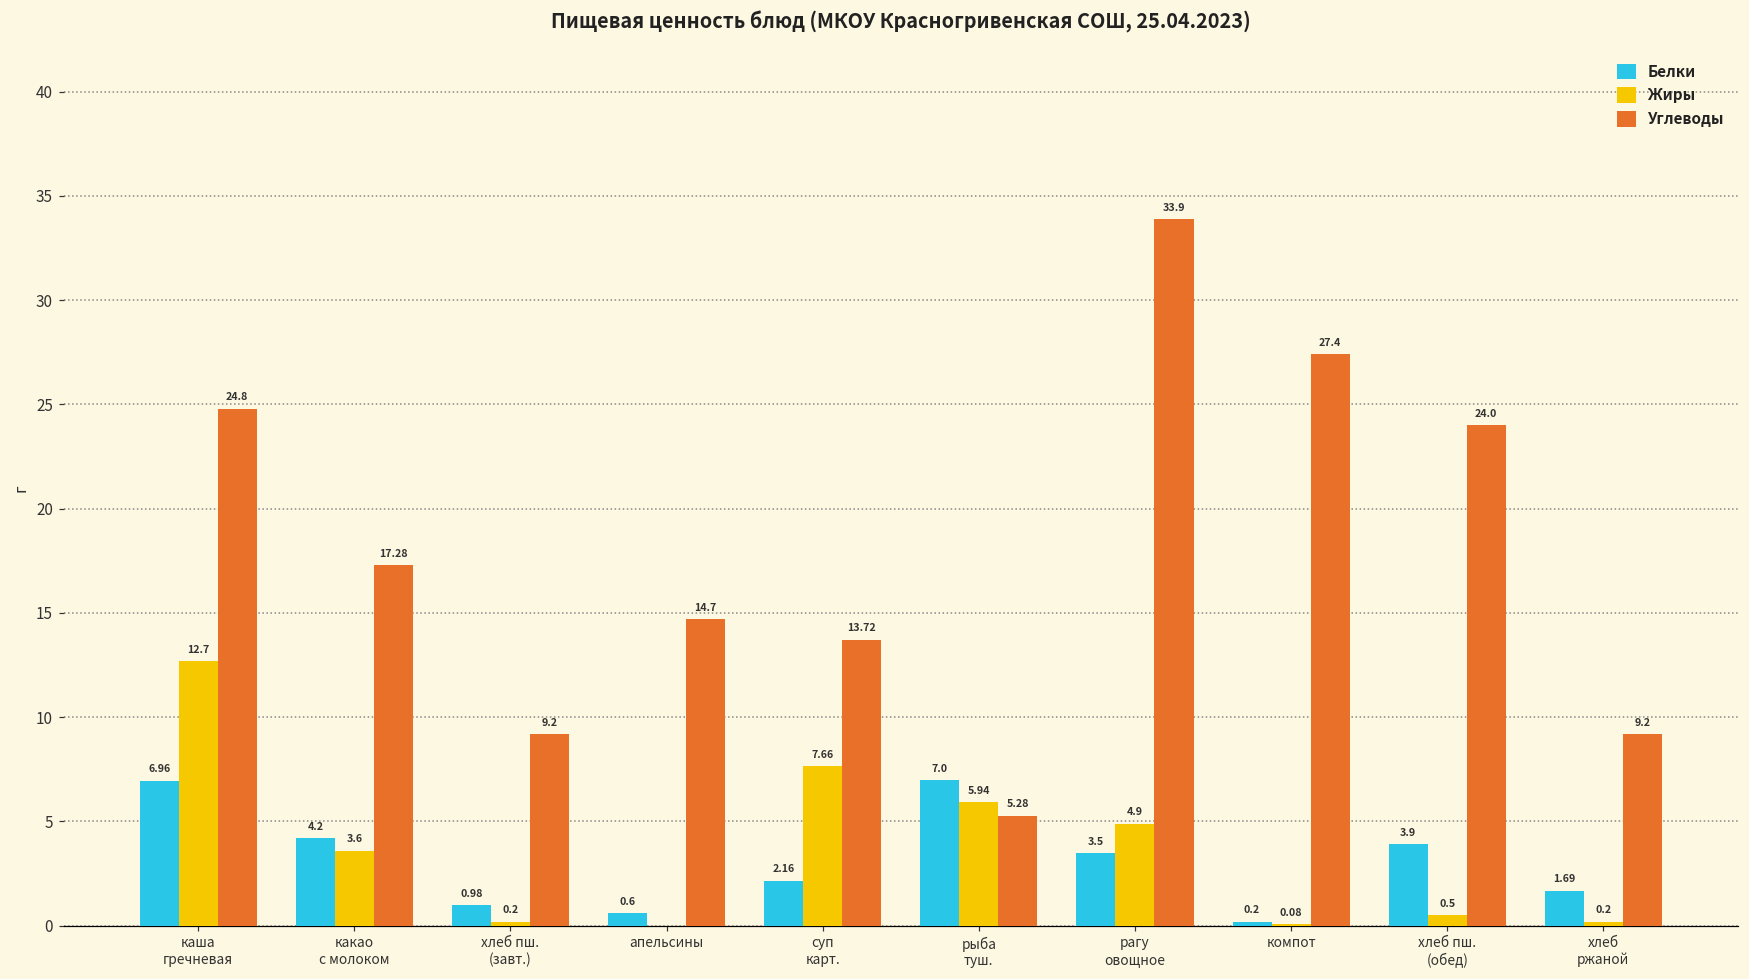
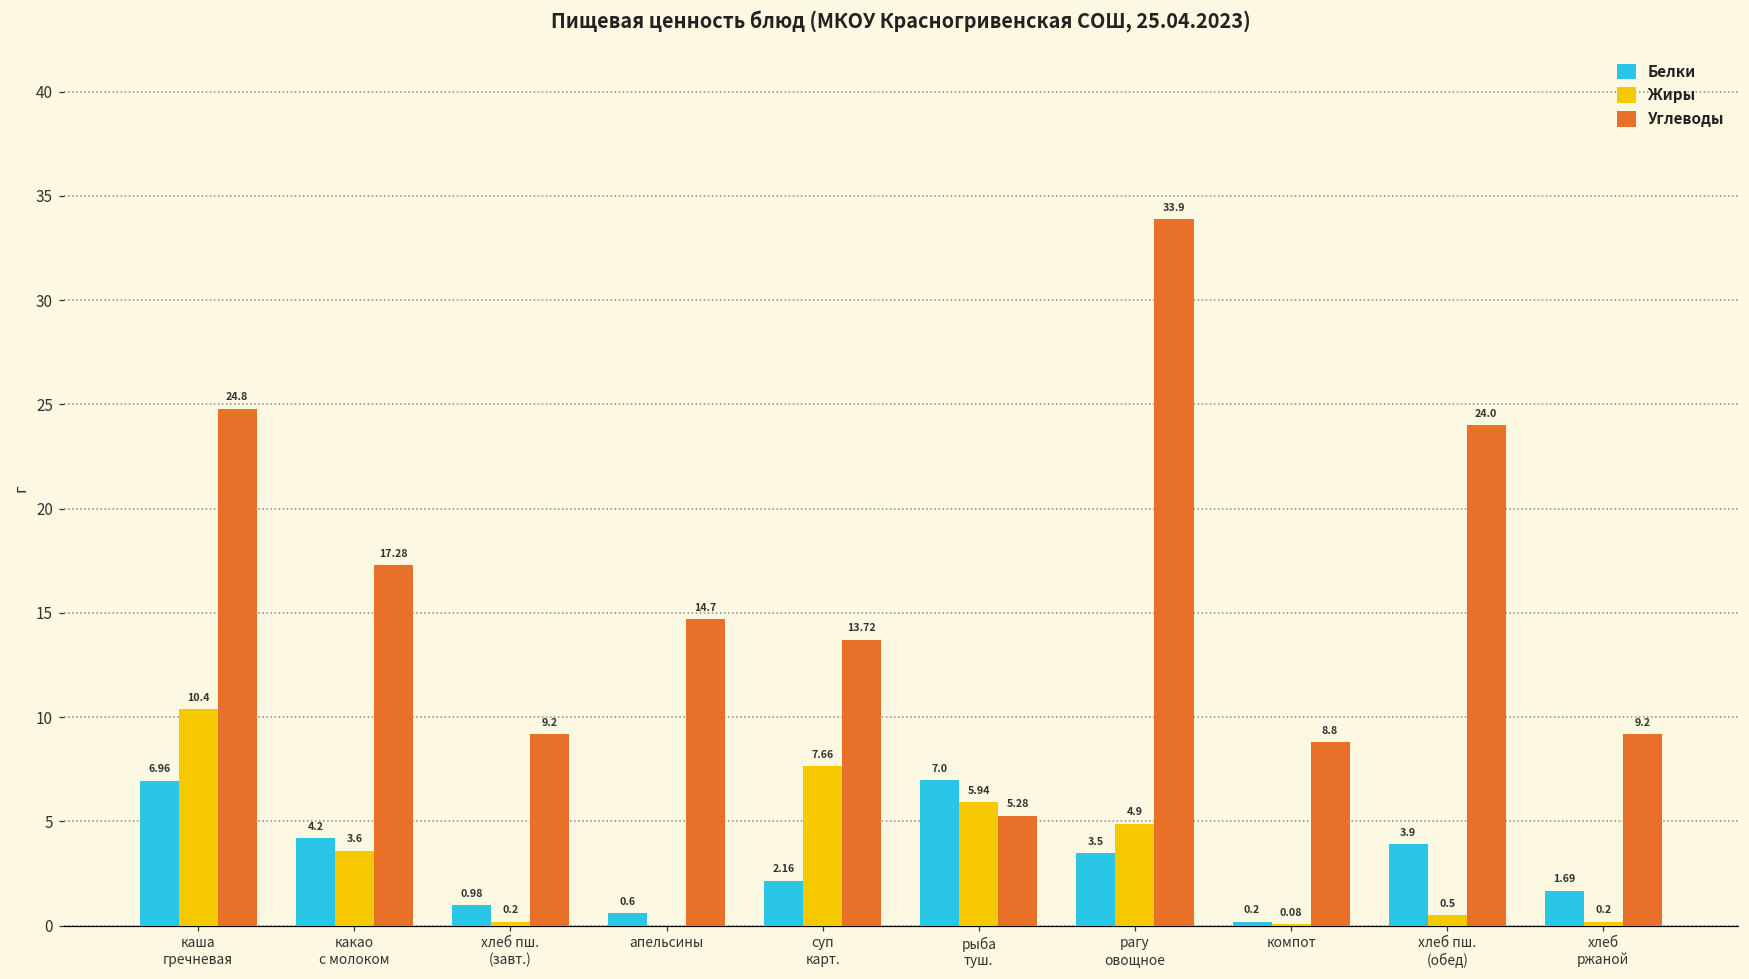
  {
    "Белки": {
      "каша гречневая": 6.96,
      "какао с молоком": 4.2,
      "хлеб пш. (завт.)": 0.98,
      "апельсины": 0.6,
      "суп карт.": 2.16,
      "рыба туш.": 7.0,
      "рагу овощное": 3.5,
      "компот": 0.2,
      "хлеб пш. (обед)": 3.9,
      "хлеб ржаной": 1.69
    },
    "Жиры": {
-     "каша гречневая": 12.7,
+     "каша гречневая": 10.4,
      "какао с молоком": 3.6,
      "хлеб пш. (завт.)": 0.2,
      "суп карт.": 7.66,
      "рыба туш.": 5.94,
      "рагу овощное": 4.9,
      "компот": 0.08,
      "хлеб пш. (обед)": 0.5,
      "хлеб ржаной": 0.2
    },
    "Углеводы": {
      "каша гречневая": 24.8,
      "какао с молоком": 17.28,
      "хлеб пш. (завт.)": 9.2,
      "апельсины": 14.7,
      "суп карт.": 13.72,
      "рыба туш.": 5.28,
      "рагу овощное": 33.9,
-     "компот": 27.4,
+     "компот": 8.8,
      "хлеб пш. (обед)": 24.0,
      "хлеб ржаной": 9.2
    }
  }
